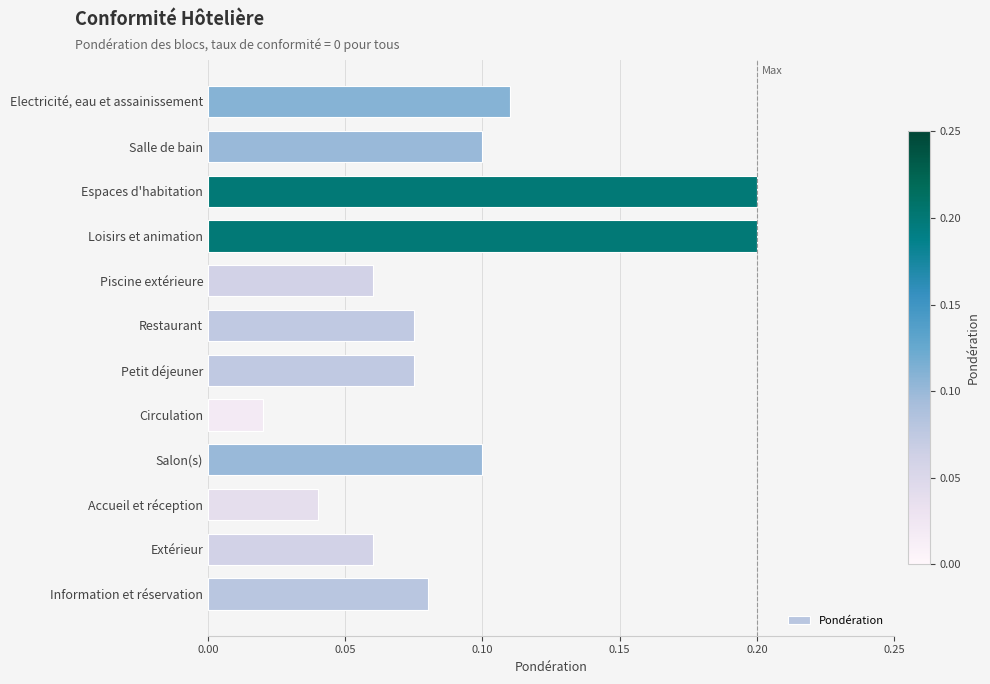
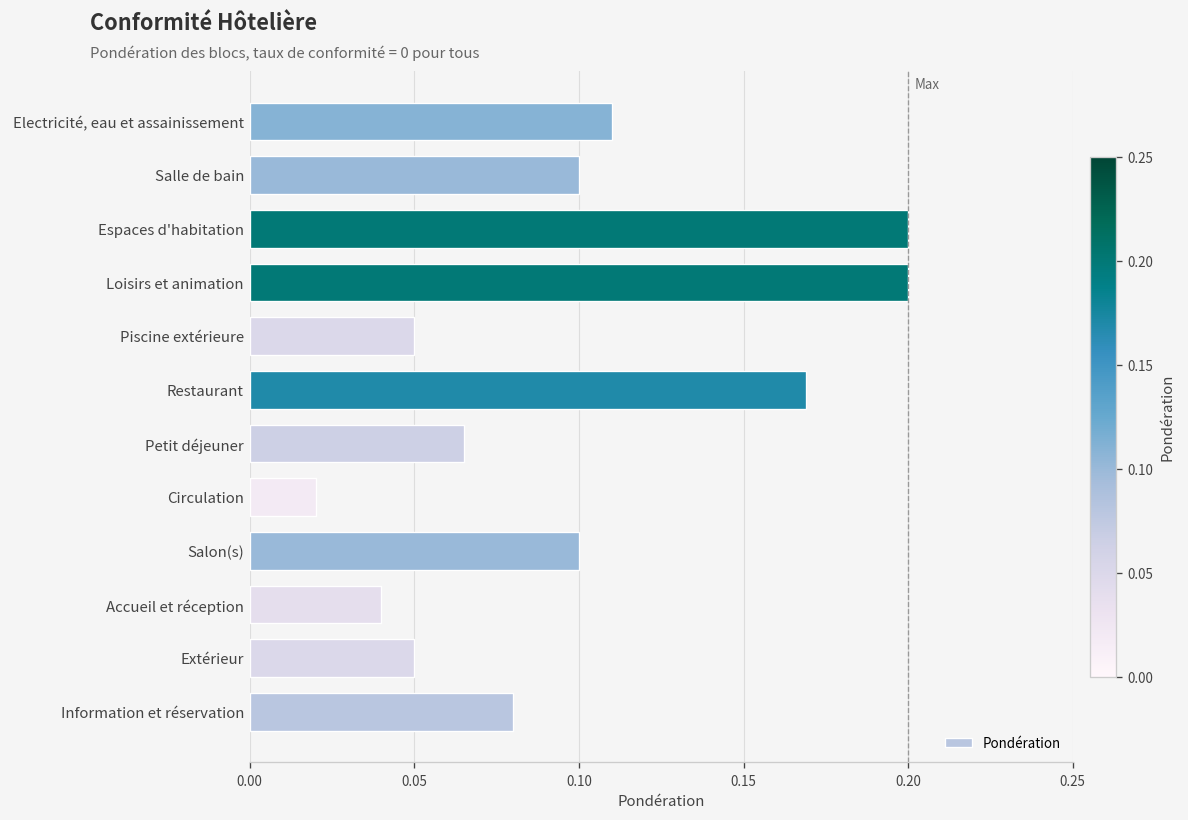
  {
    "Electricité, eau et assainissement": 0.110,
    "Salle de bain": 0.100,
    "Espaces d'habitation": 0.200,
    "Loisirs et animation": 0.200,
-   "Piscine extérieure": 0.06,
-   "Restaurant": 0.075,
-   "Petit déjeuner": 0.075,
+   "Piscine extérieure": 0.05,
+   "Restaurant": 0.169,
+   "Petit déjeuner": 0.065,
    "Circulation": 0.020,
    "Salon(s)": 0.100,
    "Accueil et réception": 0.040,
-   "Extérieur": 0.06,
+   "Extérieur": 0.05,
    "Information et réservation": 0.080
  }
